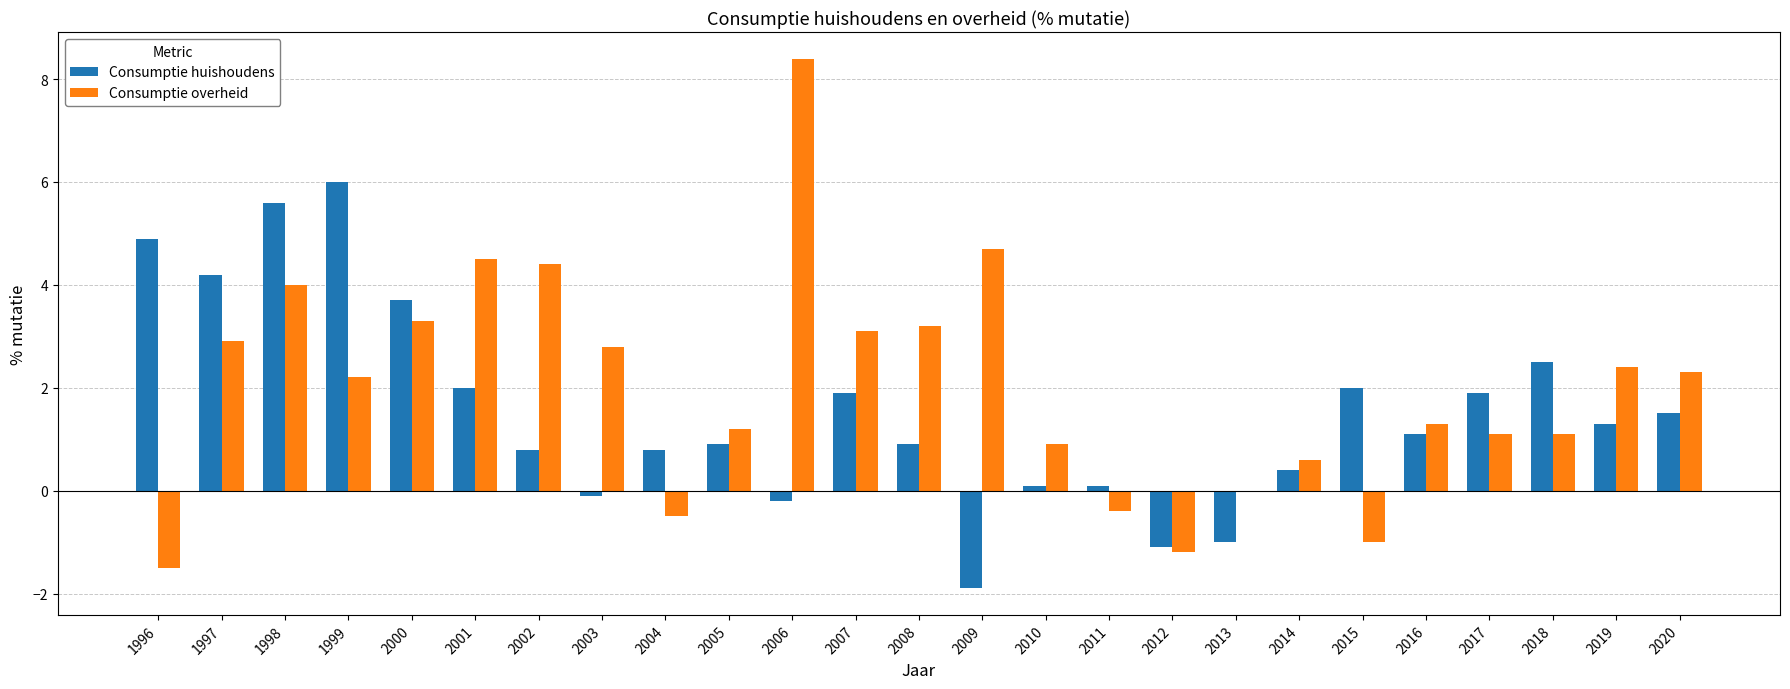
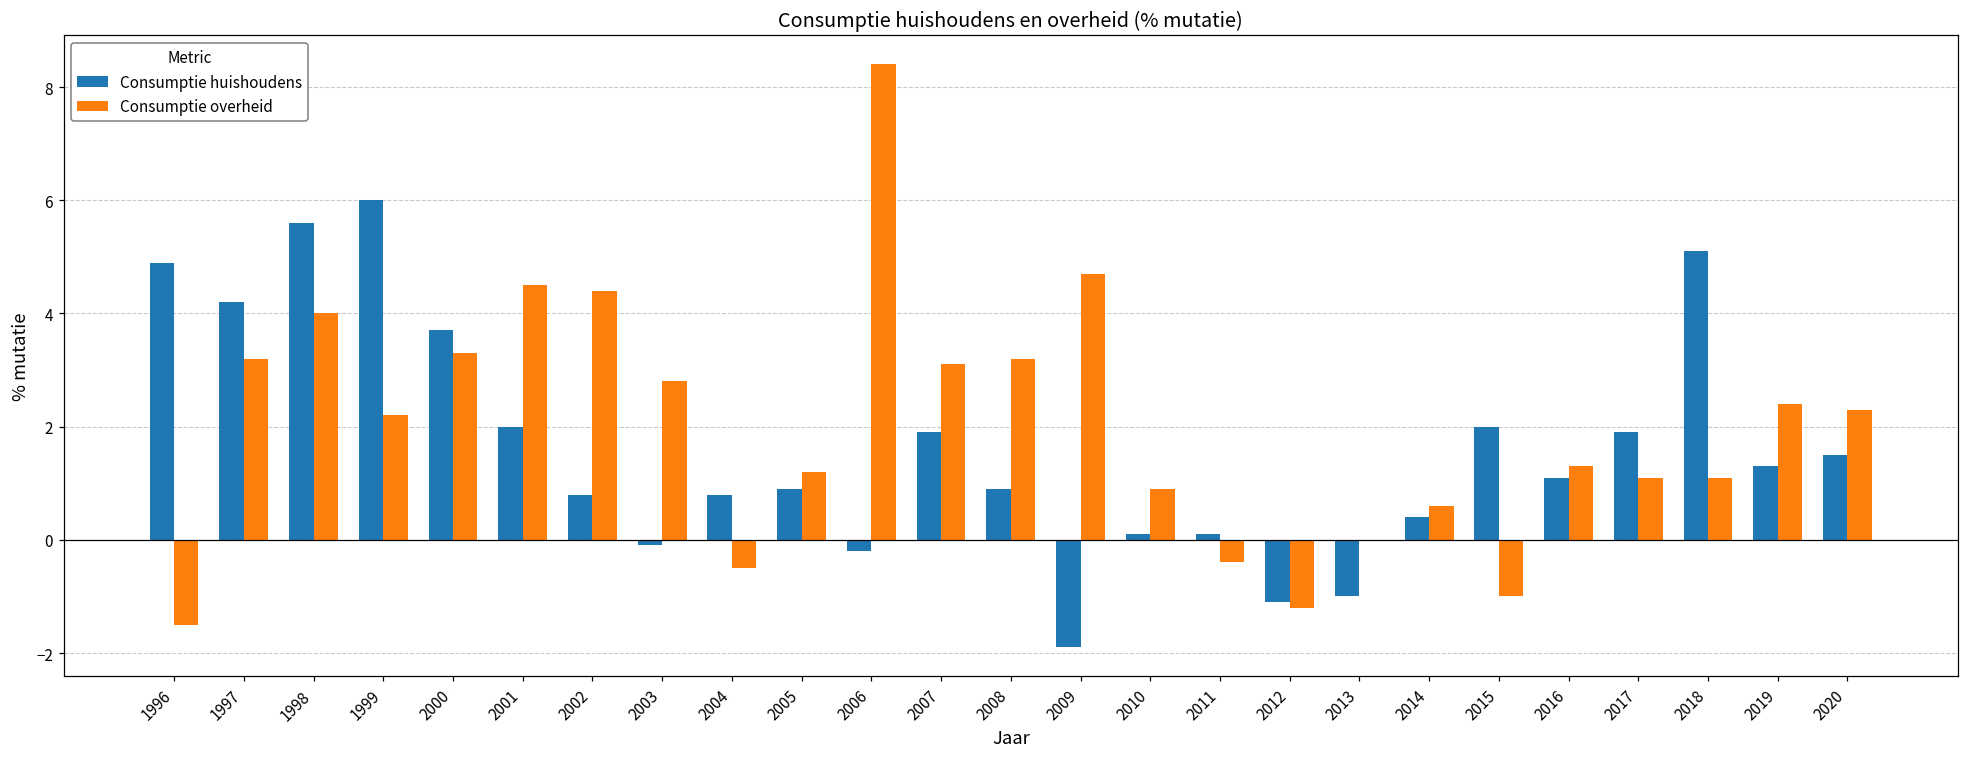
  {
    "Consumptie huishoudens": {
      "1996": 4.9,
      "1997": 4.2,
      "1998": 5.6,
      "1999": 6.0,
      "2000": 3.7,
      "2001": 2.0,
      "2002": 0.8,
      "2003": -0.1,
      "2004": 0.8,
      "2005": 0.9,
      "2006": -0.2,
      "2007": 1.9,
      "2008": 0.9,
      "2009": -1.9,
      "2010": 0.1,
      "2011": 0.1,
      "2012": -1.1,
      "2013": -1.0,
      "2014": 0.4,
      "2015": 2.0,
      "2016": 1.1,
      "2017": 1.9,
-     "2018": 2.5,
+     "2018": 5.1,
      "2019": 1.3,
      "2020": 1.5
    },
    "Consumptie overheid": {
      "1996": -1.5,
-     "1997": 2.9,
+     "1997": 3.2,
      "1998": 4.0,
      "1999": 2.2,
      "2000": 3.3,
      "2001": 4.5,
      "2002": 4.4,
      "2003": 2.8,
      "2004": -0.5,
      "2005": 1.2,
      "2006": 8.4,
      "2007": 3.1,
      "2008": 3.2,
      "2009": 4.7,
      "2010": 0.9,
      "2011": -0.4,
      "2012": -1.2,
      "2013": 0.0,
      "2014": 0.6,
      "2015": -1.0,
      "2016": 1.3,
      "2017": 1.1,
      "2018": 1.1,
      "2019": 2.4,
      "2020": 2.3
    }
  }
